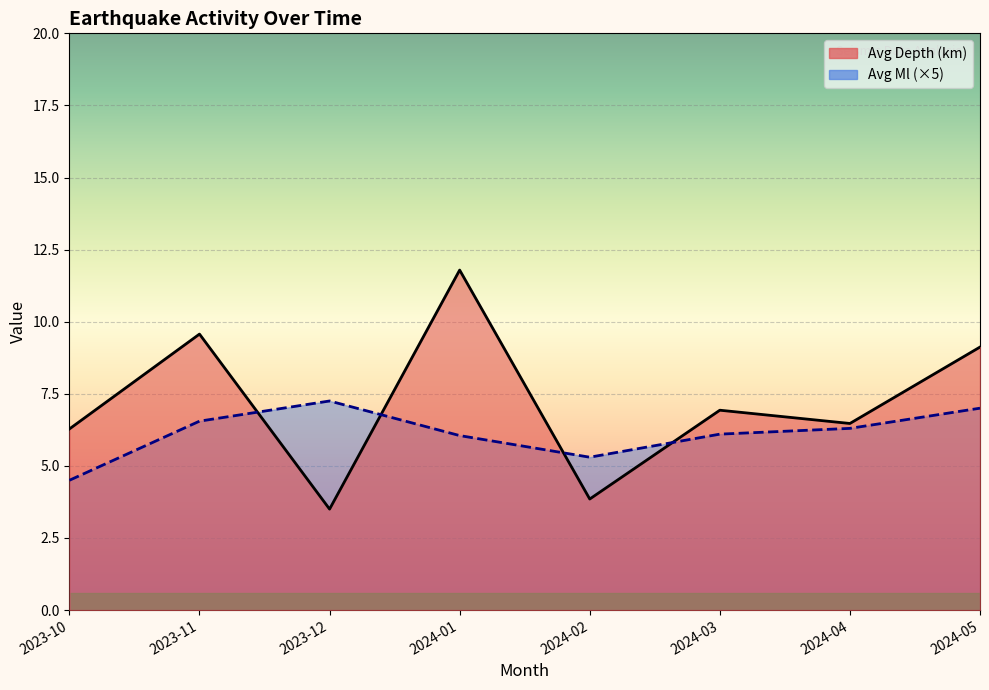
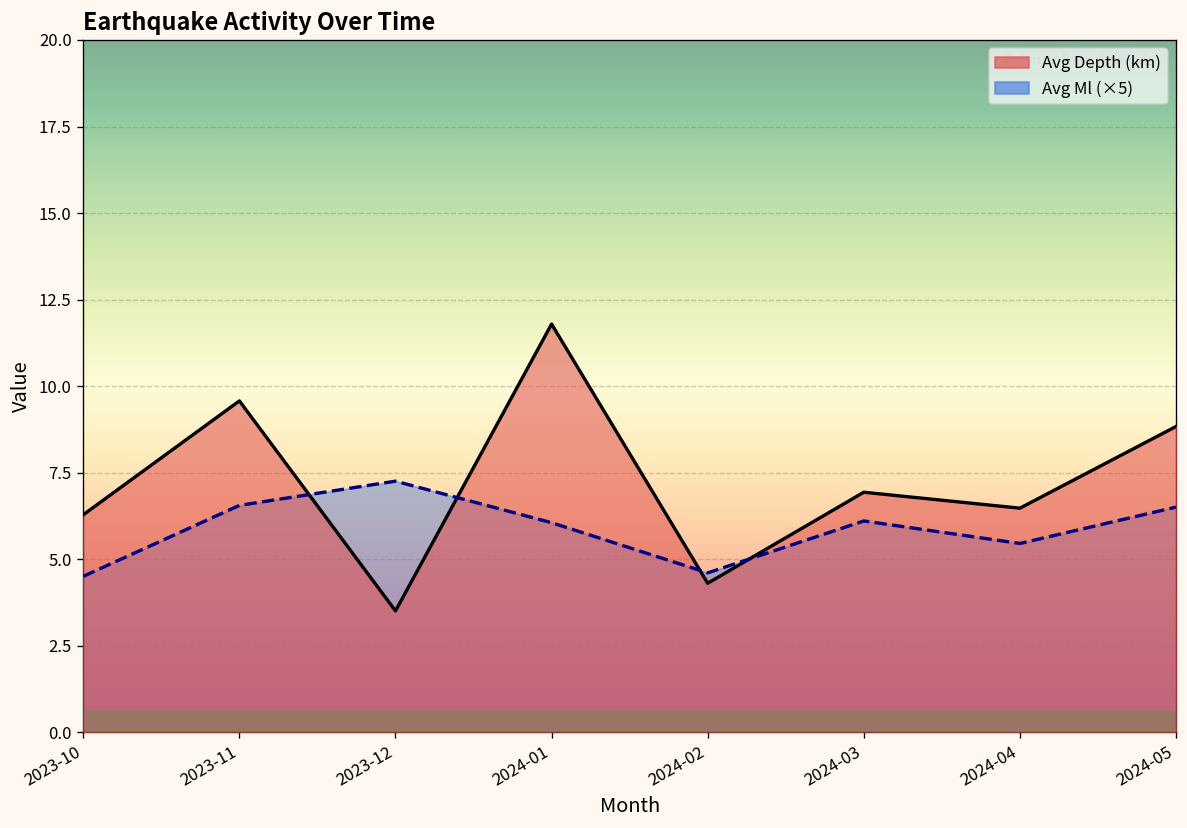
  {
    "Avg Depth (km)": {
      "2023-10": 6.3,
      "2023-11": 9.6,
      "2023-12": 3.5,
      "2024-01": 11.8,
-     "2024-02": 3.9,
+     "2024-02": 4.3,
      "2024-03": 6.9,
      "2024-04": 6.5,
-     "2024-05": 9.1
+     "2024-05": 8.8
    },
    "Avg Ml (×5)": {
      "2023-10": 4.5,
      "2023-11": 6.6,
      "2023-12": 7.3,
      "2024-01": 6.1,
-     "2024-02": 5.3,
+     "2024-02": 4.6,
      "2024-03": 6.1,
-     "2024-04": 6.3,
-     "2024-05": 7.0
+     "2024-04": 5.5,
+     "2024-05": 6.5
    }
  }
